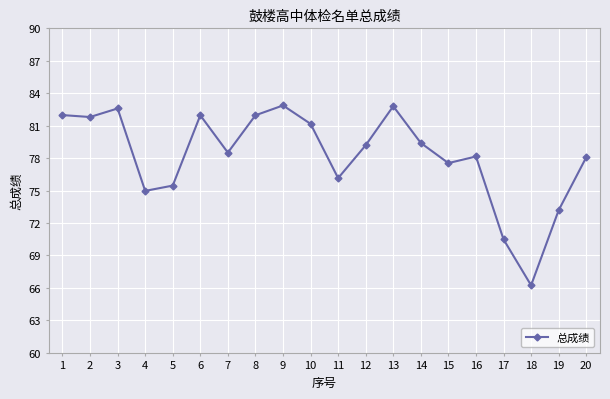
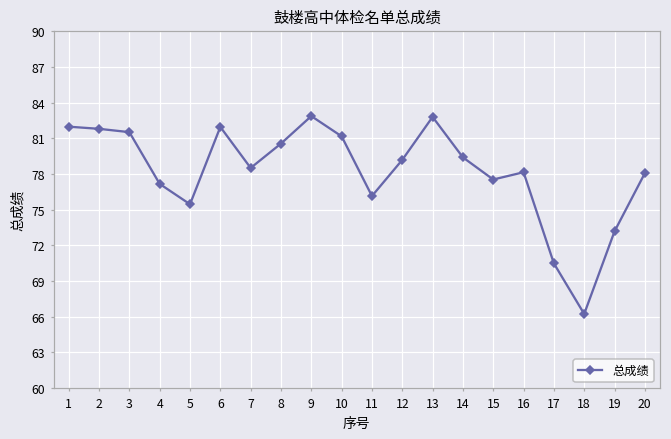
  {
    "1": 82.0,
    "2": 81.8,
-   "3": 82.6,
-   "4": 75.0,
+   "3": 81.5,
+   "4": 77.2,
    "5": 75.5,
    "6": 82.0,
    "7": 78.5,
-   "8": 82.0,
+   "8": 80.6,
    "9": 82.9,
    "10": 81.2,
    "11": 76.2,
    "12": 79.2,
    "13": 82.8,
    "14": 79.4,
    "15": 77.5,
    "16": 78.2,
    "17": 70.5,
    "18": 66.2,
    "19": 73.2,
    "20": 78.1
  }
